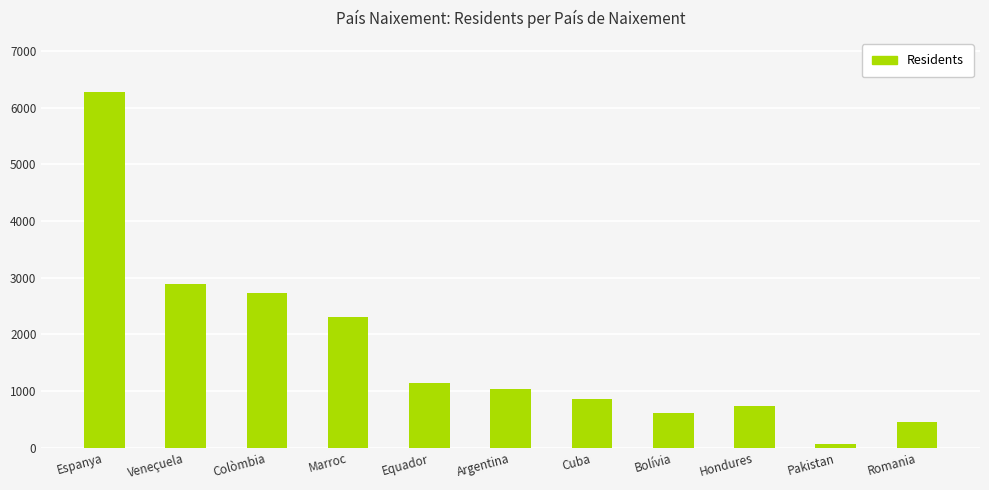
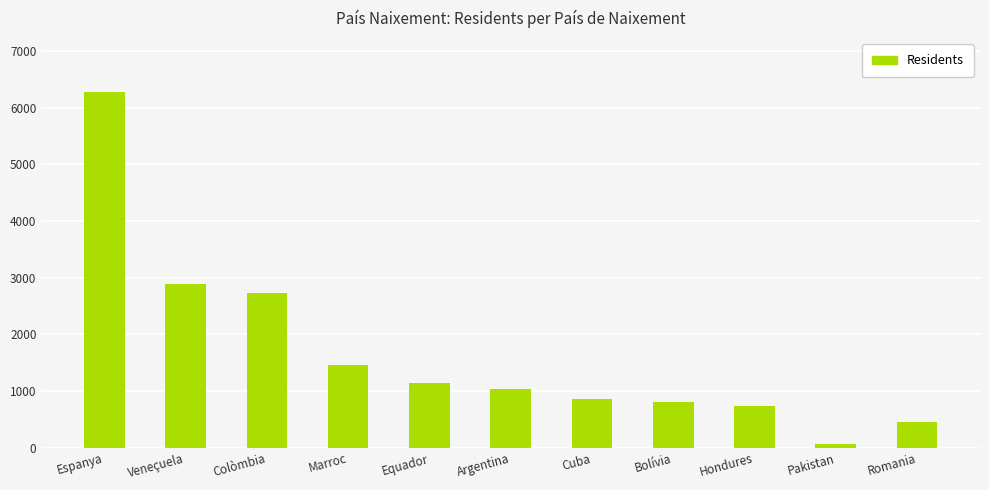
  {
    "Espanya": 6300,
    "Veneçuela": 2900,
    "Colòmbia": 2700,
-   "Marroc": 2300,
+   "Marroc": 1500,
    "Equador": 1100,
    "Argentina": 1000,
    "Cuba": 900,
-   "Bolívia": 600,
+   "Bolívia": 800,
    "Hondures": 700,
    "Pakistan": 100,
    "Romania": 500
  }
